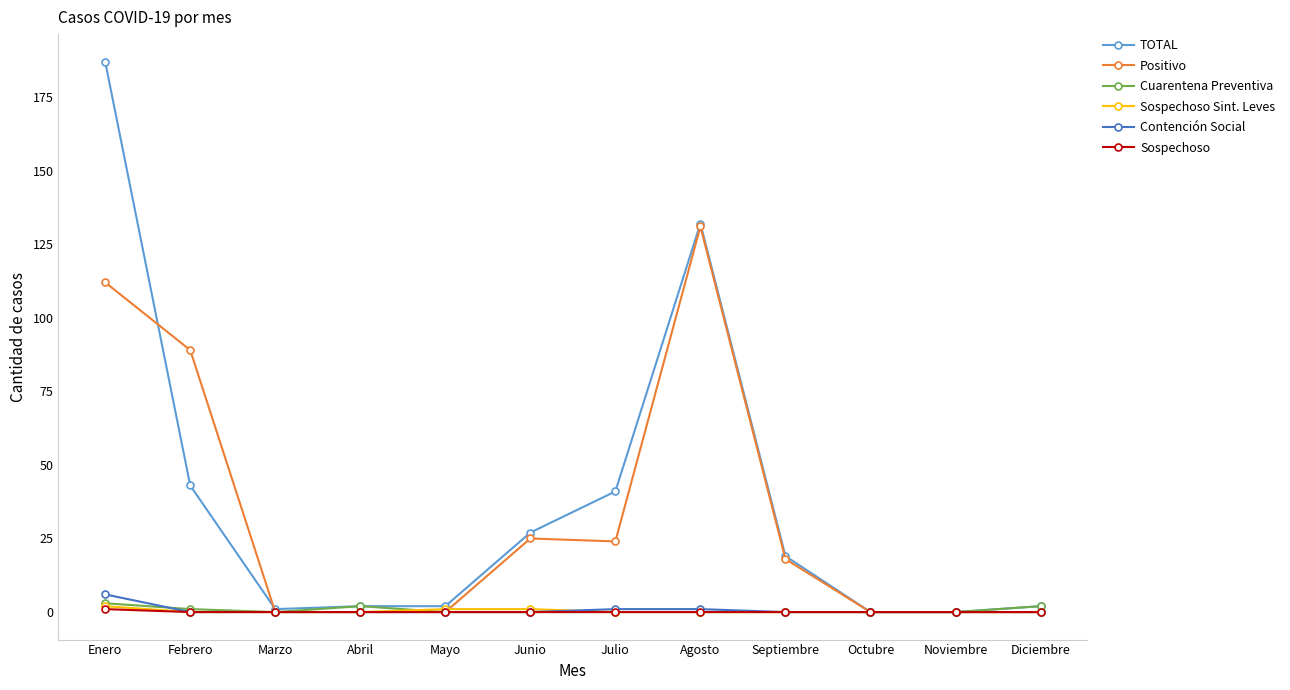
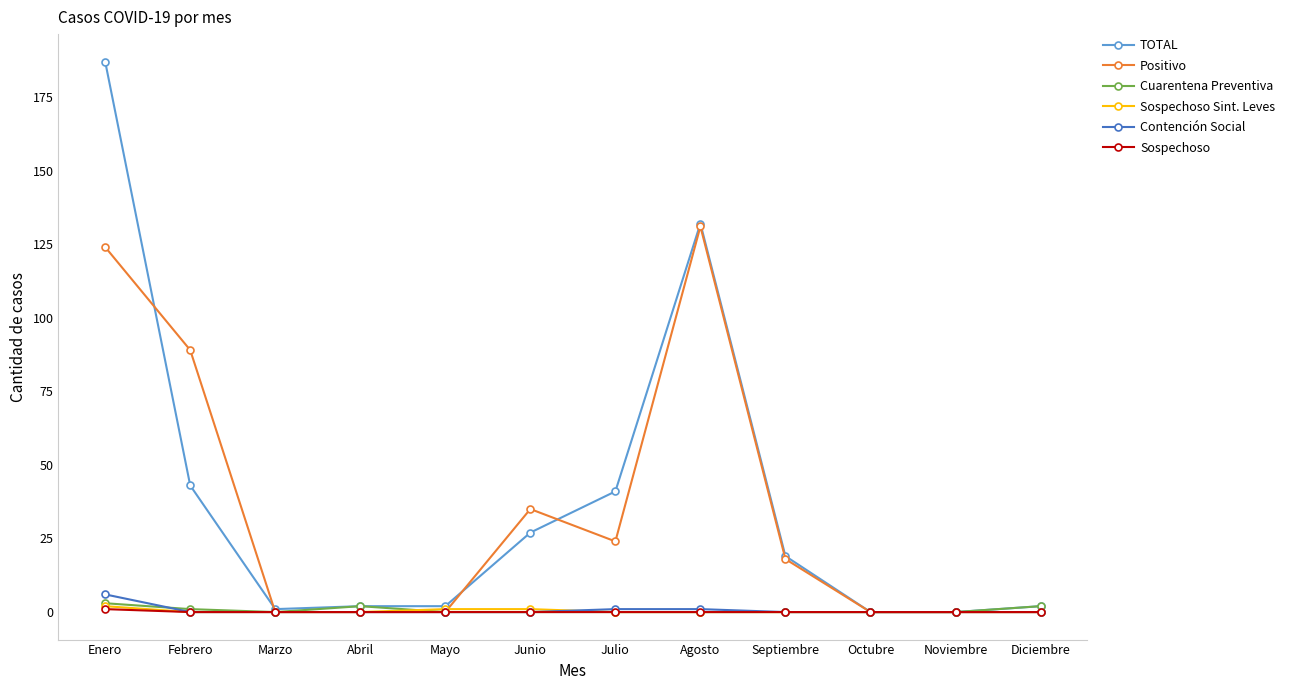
  {
    "Positivo": {
-     "Enero": 112,
+     "Enero": 124,
      "Febrero": 89,
-     "Junio": 25,
+     "Junio": 35,
      "Julio": 24,
      "Agosto": 131,
      "Septiembre": 18
    },
    "Cuarentena Preventiva": {
      "Enero": 3,
      "Febrero": 1
    },
    "Sospechoso Sint. Leves": {
      "Enero": 2,
      "Mayo": 1,
      "Junio": 1
    },
    "Sospechoso": {
      "Enero": 1
    }
  }
